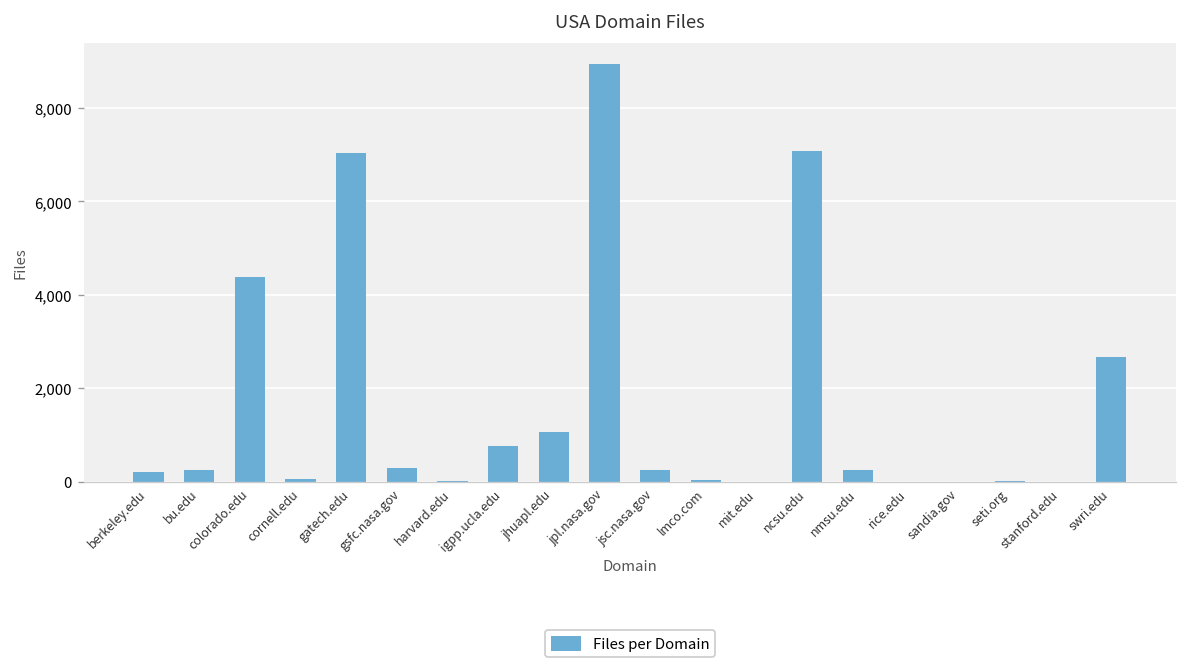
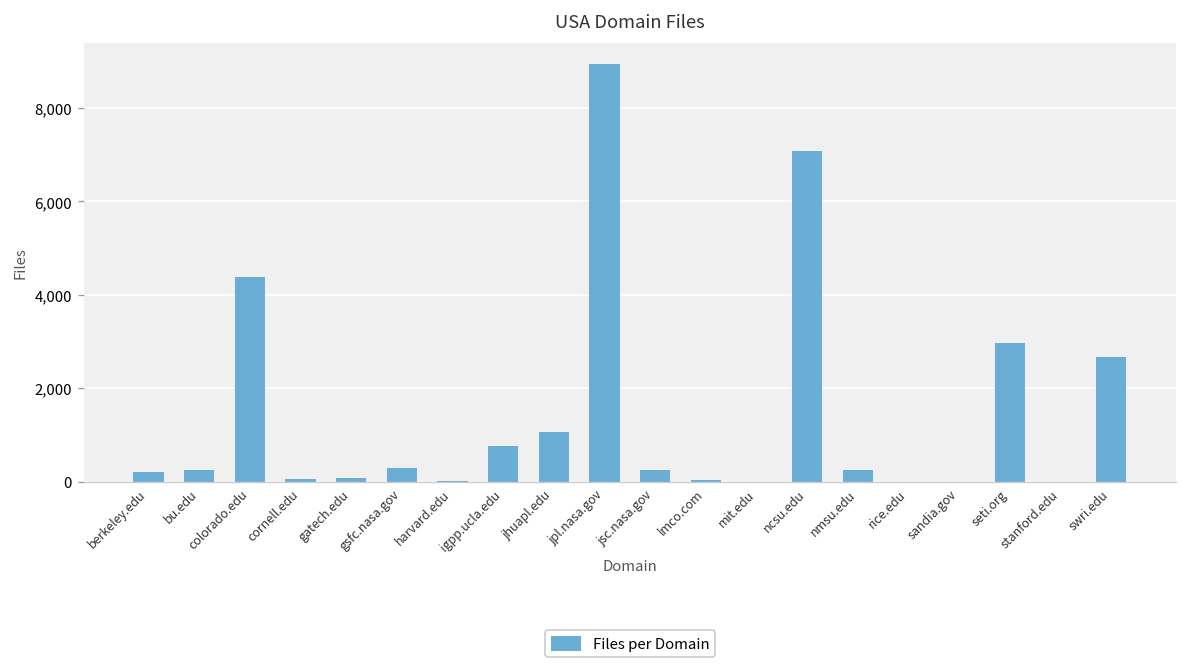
  {
    "berkeley.edu": "200",
    "bu.edu": "300",
    "colorado.edu": "4,400",
-   "gatech.edu": "7,000",
+   "gatech.edu": "100",
    "gsfc.nasa.gov": "300",
    "igpp.ucla.edu": "800",
    "jhuapl.edu": "1,100",
    "jpl.nasa.gov": "8,900",
    "jsc.nasa.gov": "300",
    "ncsu.edu": "7,100",
    "nmsu.edu": "300",
-   "seti.org": "0",
+   "seti.org": "3,000",
    "swri.edu": "2,700"
  }
